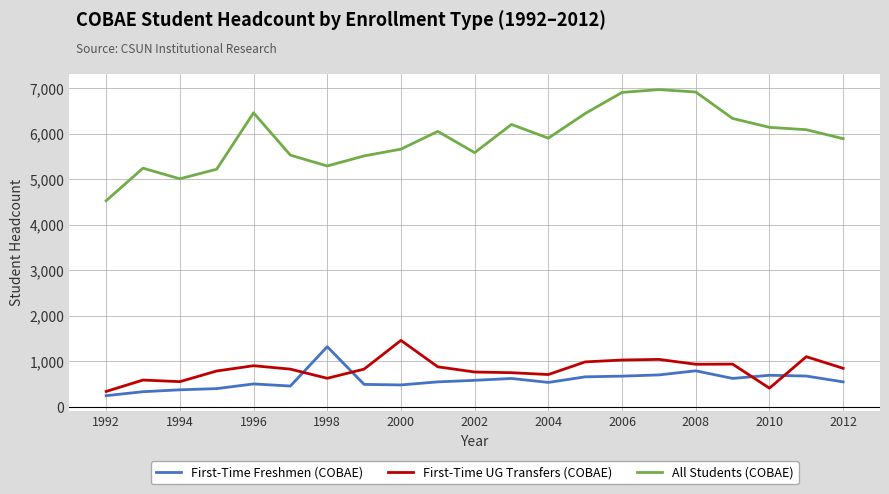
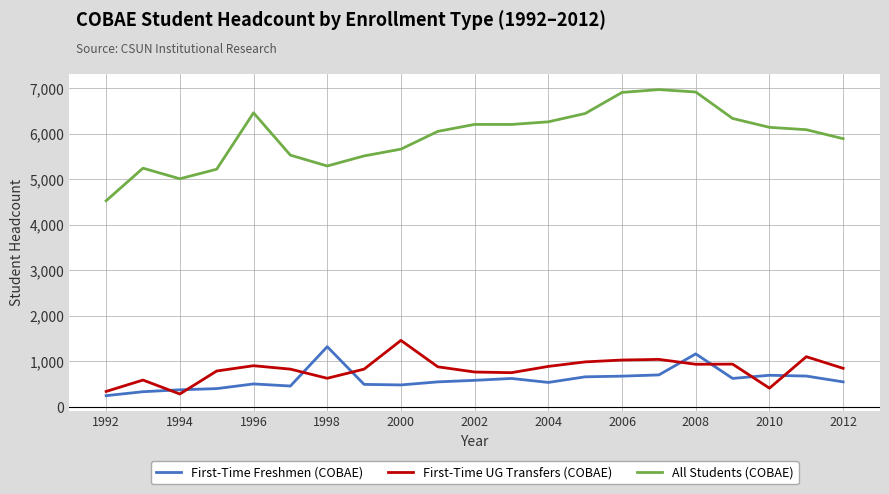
  {
    "First-Time Freshmen (COBAE)": {
      "1992": "200",
      "1994": "400",
      "1996": "500",
      "1998": "1,300",
      "2000": "500",
      "2002": "600",
      "2004": "500",
      "2006": "700",
-     "2008": "800",
+     "2008": "1,200",
      "2010": "700",
      "2012": "500"
    },
    "First-Time UG Transfers (COBAE)": {
      "1992": "300",
-     "1994": "600",
+     "1994": "300",
      "1996": "900",
      "1998": "600",
      "2000": "1,500",
      "2002": "800",
-     "2004": "700",
+     "2004": "900",
      "2006": "1,000",
      "2008": "900",
      "2010": "400",
      "2012": "800"
    },
    "All Students (COBAE)": {
      "1992": "4,500",
      "1994": "5,000",
      "1996": "6,500",
      "1998": "5,300",
      "2000": "5,700",
-     "2002": "5,600",
-     "2004": "5,900",
+     "2002": "6,200",
+     "2004": "6,300",
      "2006": "6,900",
      "2008": "6,900",
      "2010": "6,100",
      "2012": "5,900"
    }
  }
